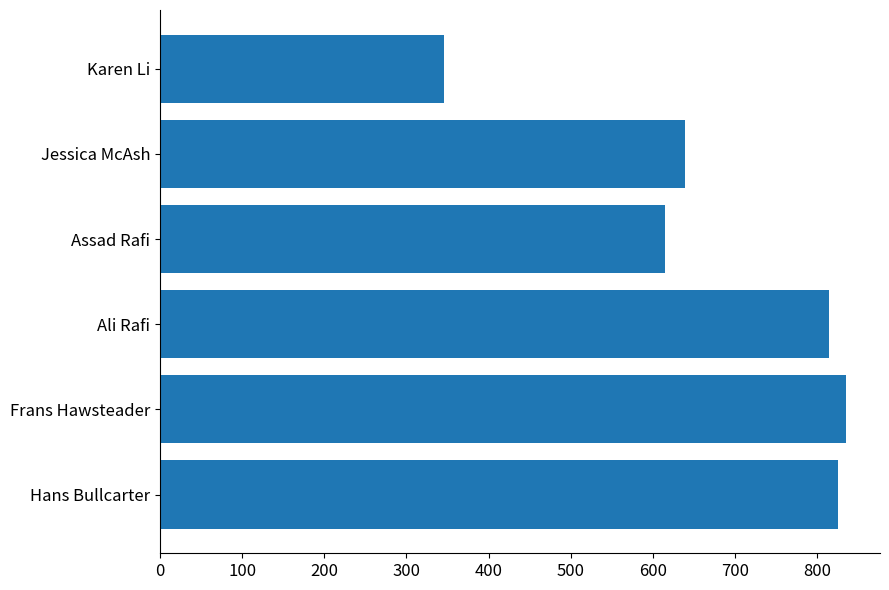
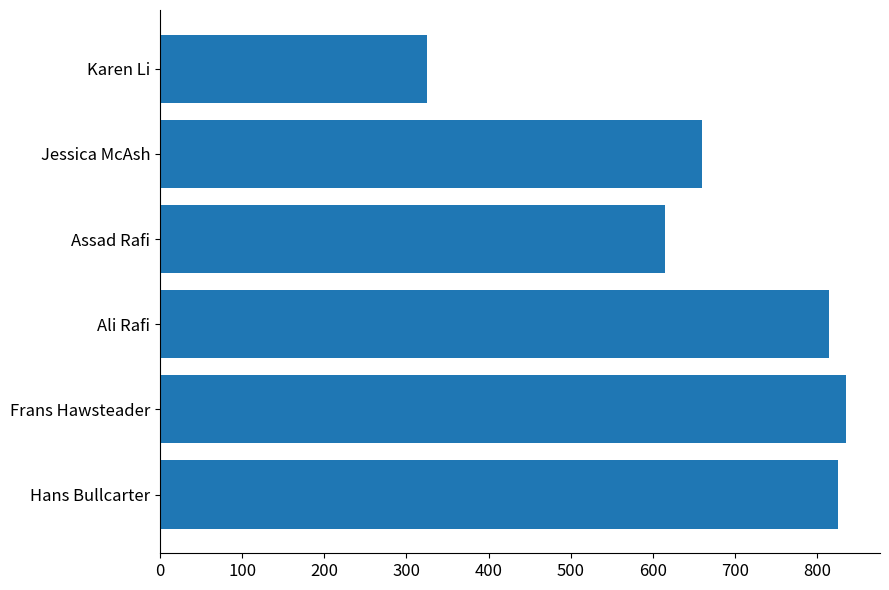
  {
-   "Karen Li": 350,
-   "Jessica McAsh": 640,
+   "Karen Li": 330,
+   "Jessica McAsh": 660,
    "Assad Rafi": 620,
    "Ali Rafi": 820,
    "Frans Hawsteader": 840,
    "Hans Bullcarter": 830
  }
